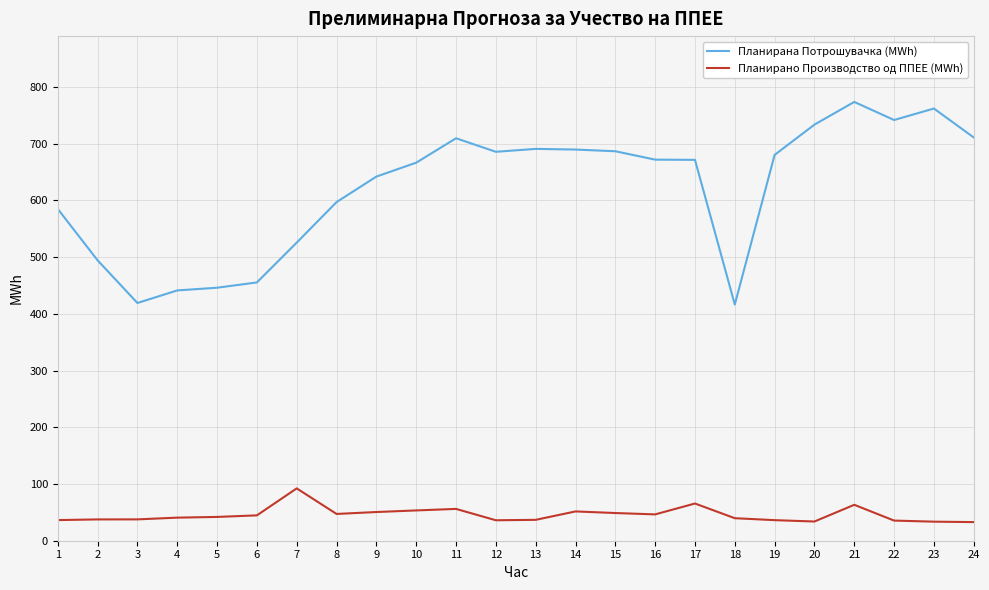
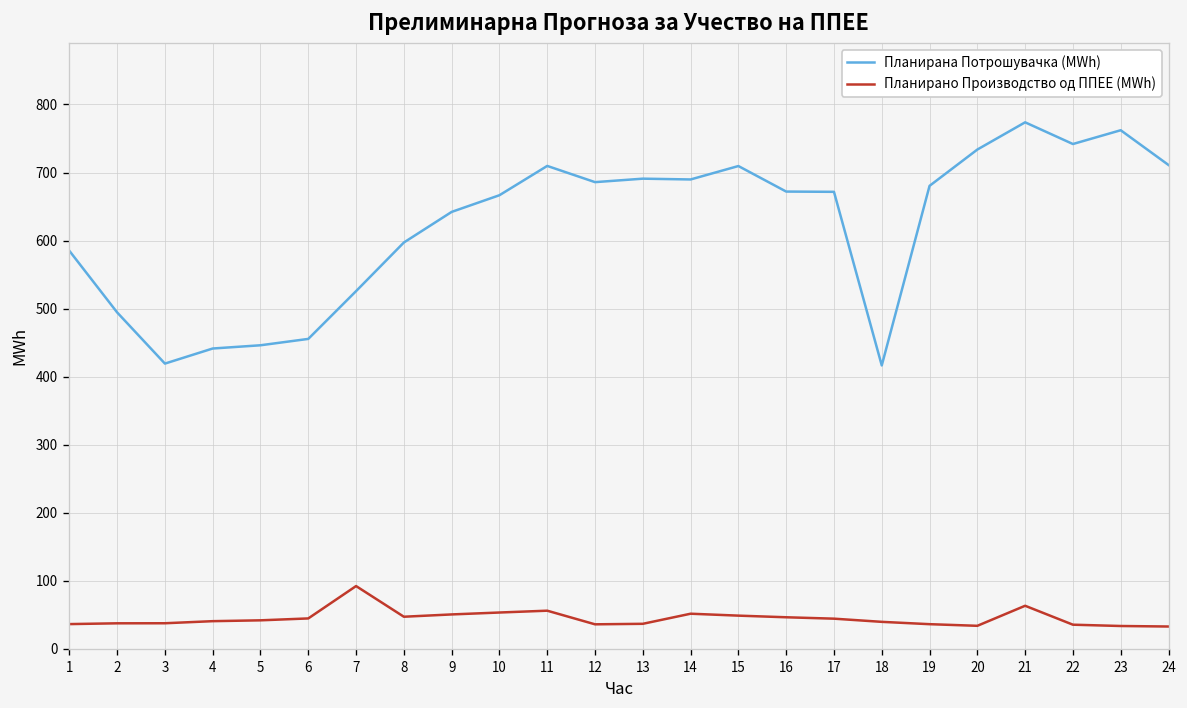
  {
    "Планирана Потрошувачка (MWh)": {
      "1": 590,
      "2": 490,
      "3": 420,
      "4": 440,
      "5": 450,
      "6": 460,
      "7": 530,
      "8": 600,
      "9": 640,
      "10": 670,
      "11": 710,
      "12": 690,
      "13": 690,
      "14": 690,
-     "15": 690,
+     "15": 710,
      "16": 670,
      "17": 670,
      "18": 420,
      "19": 680,
      "20": 730,
      "21": 770,
      "22": 740,
      "23": 760,
      "24": 710
    },
    "Планирано Производство од ППЕЕ (MWh)": {
      "1": 40,
      "2": 40,
      "3": 40,
      "4": 40,
      "5": 40,
      "6": 40,
      "7": 90,
      "8": 50,
      "9": 50,
      "10": 50,
      "11": 60,
      "12": 40,
      "13": 40,
      "14": 50,
      "15": 50,
      "16": 50,
-     "17": 70,
+     "17": 40,
      "18": 40,
      "19": 40,
      "20": 30,
      "21": 60,
      "22": 40,
      "23": 30,
      "24": 30
    }
  }
